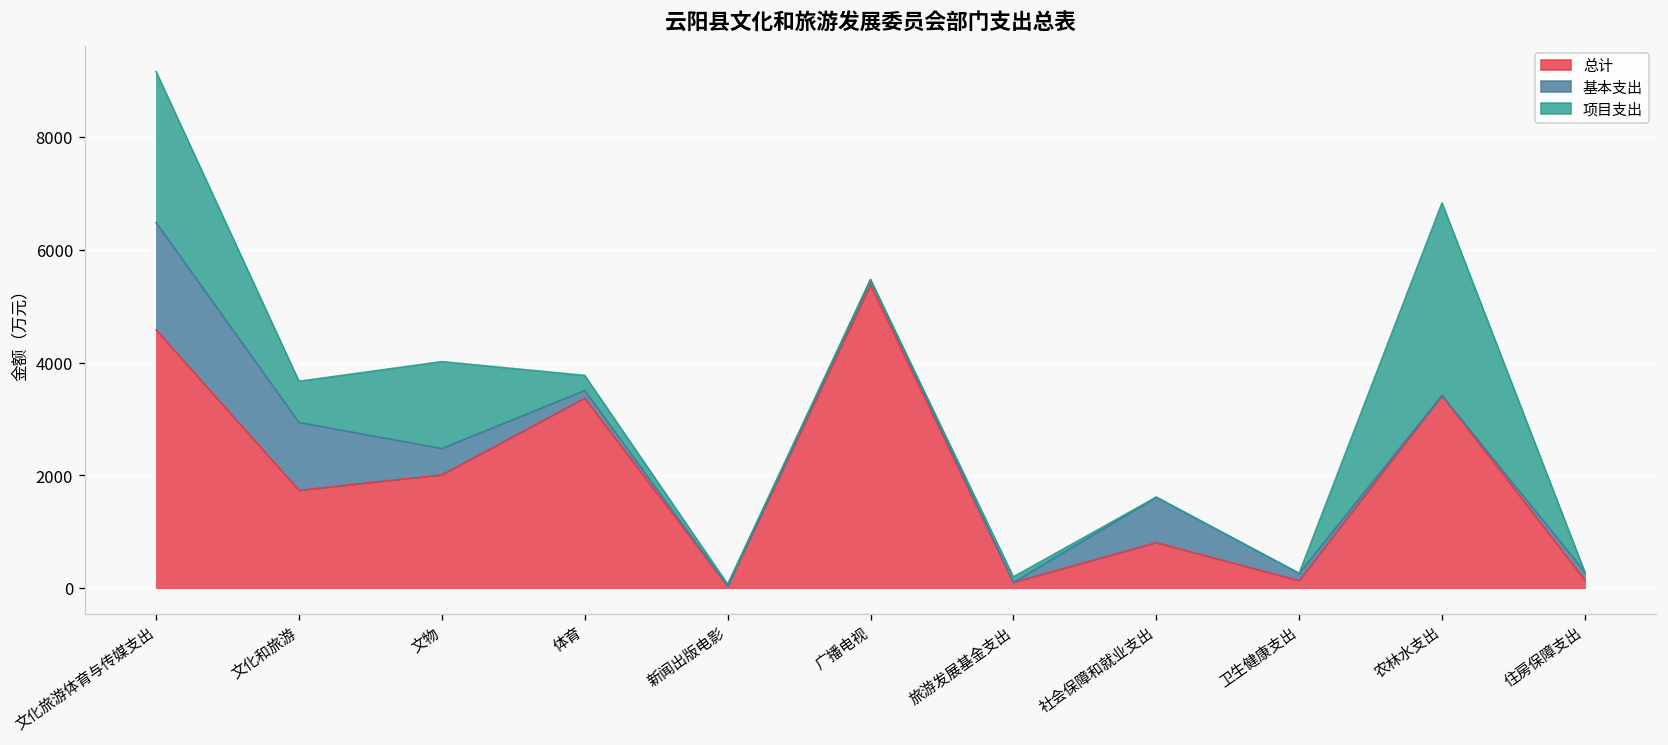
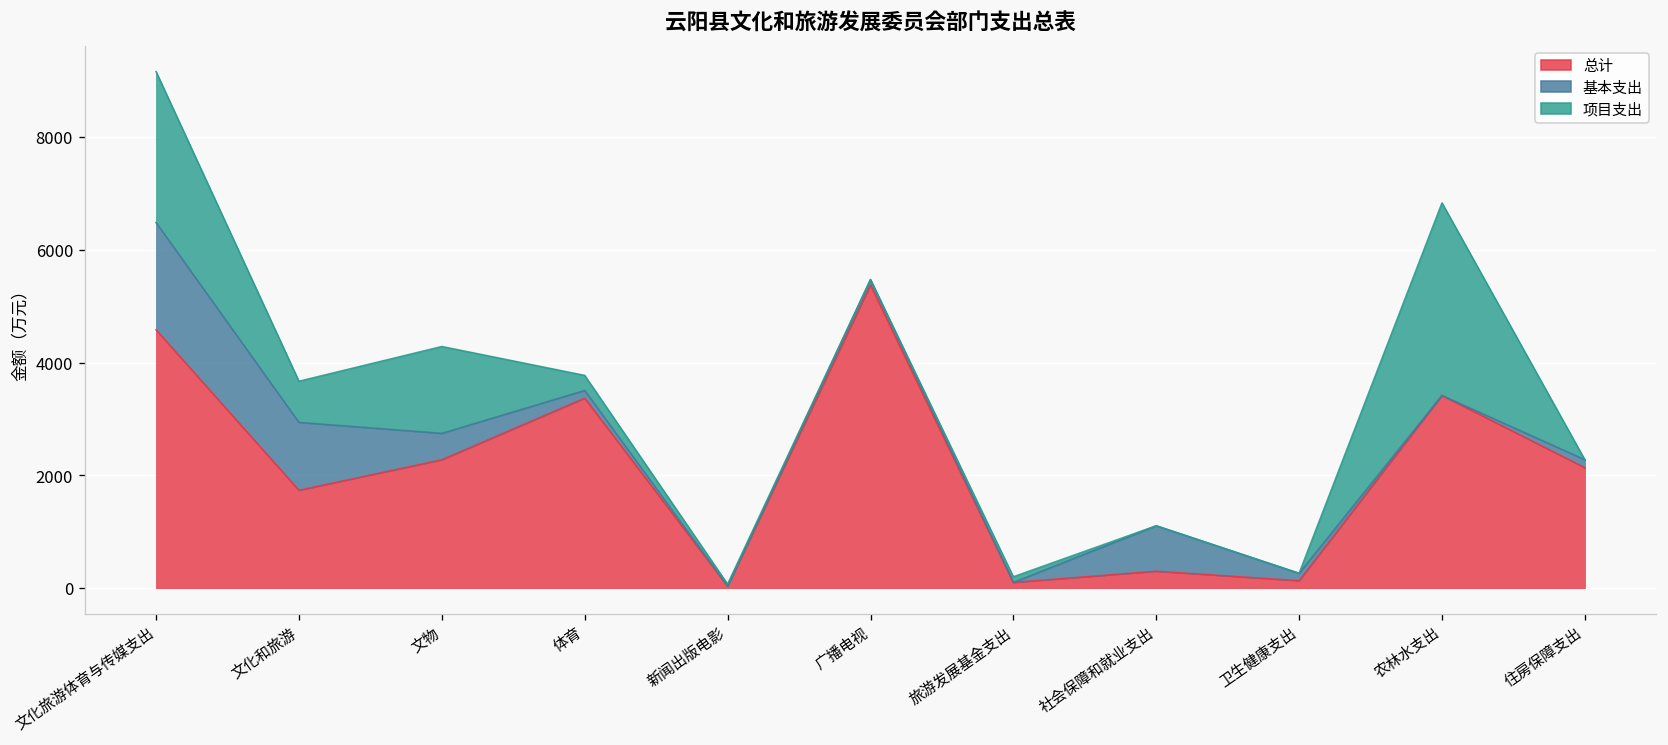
  {
    "总计": {
      "文化旅游体育与传媒支出": 4600,
      "文化和旅游": 1700,
-     "文物": 2000,
+     "文物": 2300,
      "体育": 3400,
      "广播电视": 5400,
-     "社会保障和就业支出": 800,
+     "社会保障和就业支出": 300,
      "卫生健康支出": 100,
-     "住房保障支出": 100
+     "住房保障支出": 2100
    }
  }
